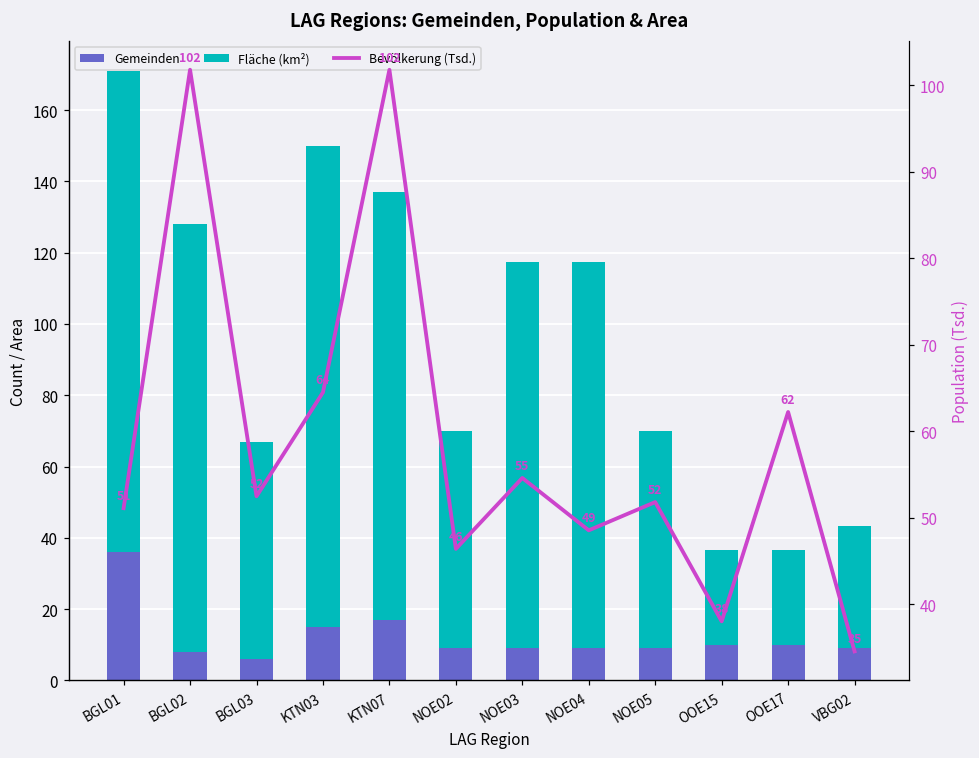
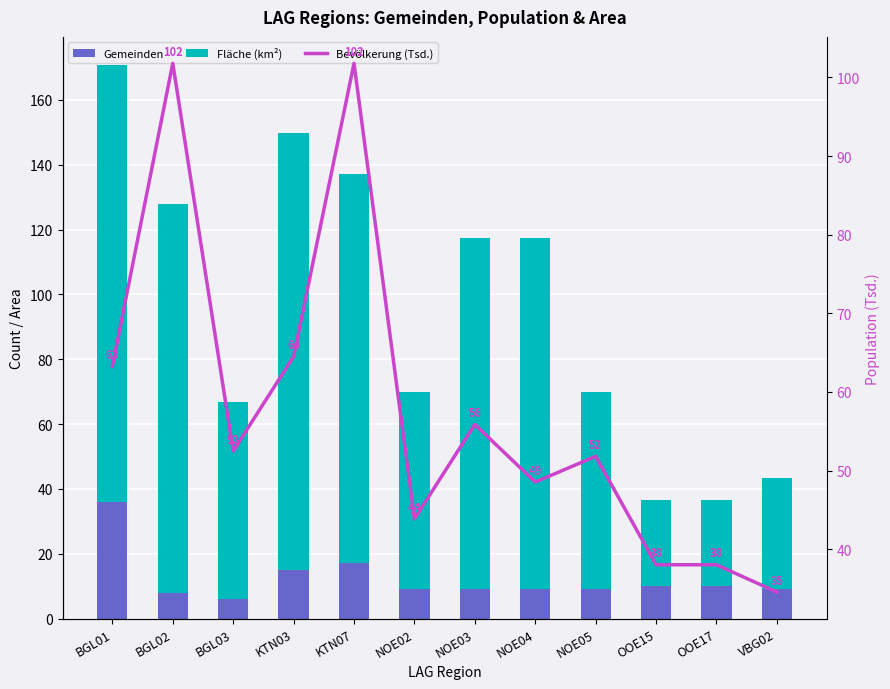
  {
    "Bevölkerung (Tsd.)": {
-     "BGL01": 51,
+     "BGL01": 63,
      "BGL03": 52,
      "KTN03": 64,
-     "NOE02": 46,
-     "NOE03": 55,
+     "NOE02": 44,
+     "NOE03": 56,
      "NOE04": 49,
      "NOE05": 52,
      "OOE15": 38,
-     "OOE17": 62,
+     "OOE17": 38,
      "VBG02": 35
    }
  }
